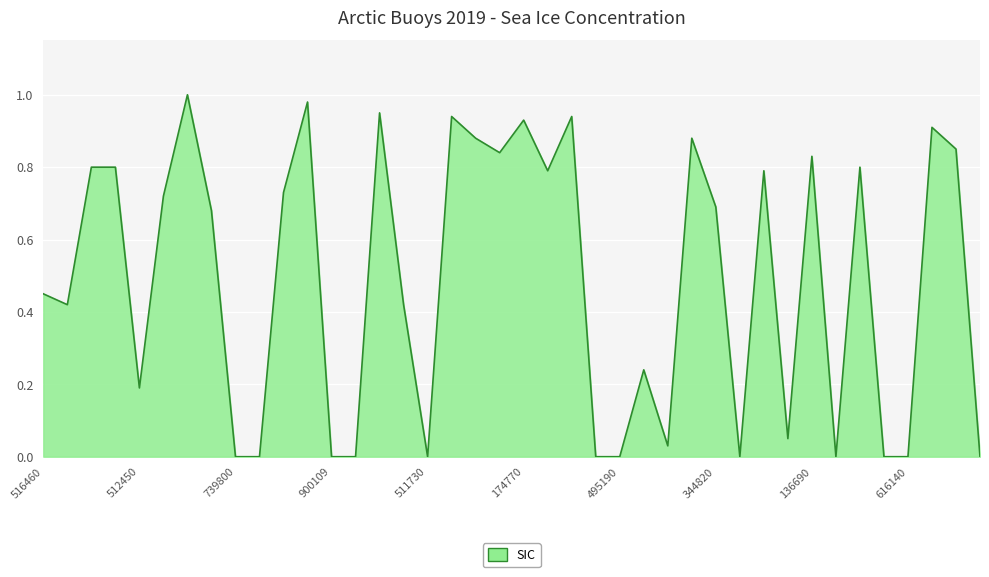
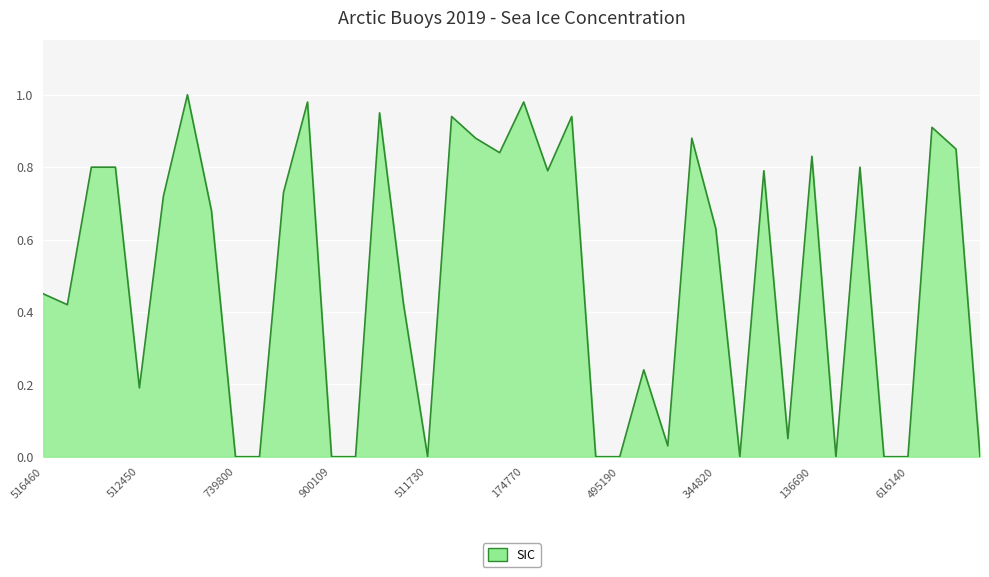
  {
    "516460": 0.45,
    "512450": 0.19,
    "739800": 0.00,
    "900109": 0.00,
    "511730": 0.00,
-   "174770": 0.93,
+   "174770": 0.98,
    "495190": 0.00,
-   "344820": 0.69,
+   "344820": 0.63,
    "136690": 0.83,
    "616140": 0.00
  }
